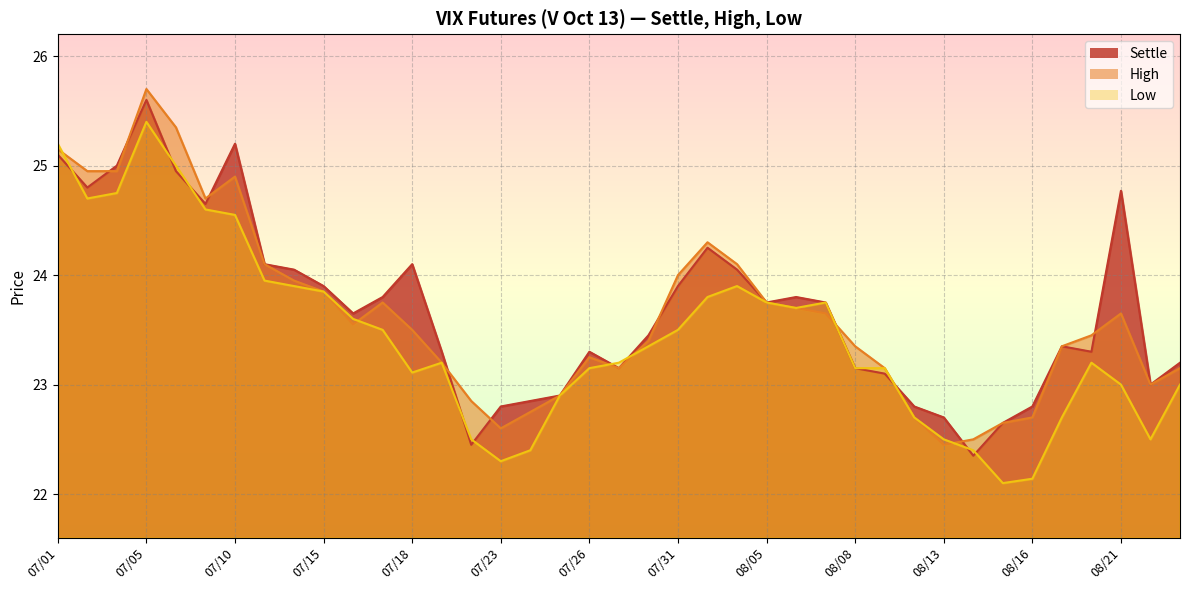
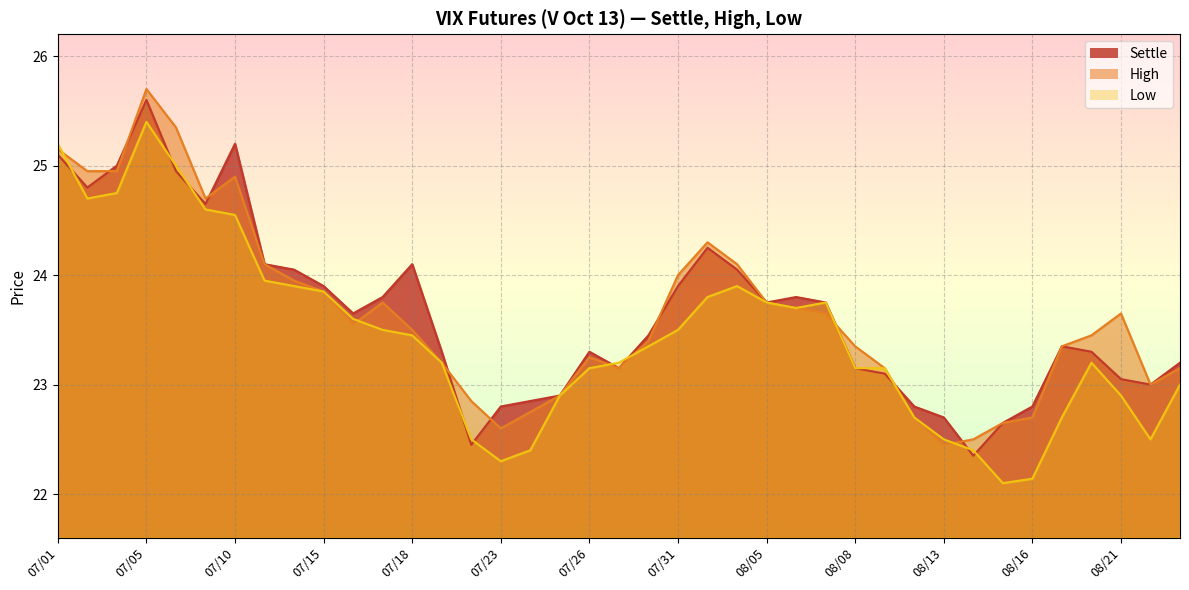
  {
    "Settle": {
      "07/01": 25.10,
      "07/05": 25.60,
      "07/10": 25.20,
      "07/15": 23.90,
      "07/18": 24.10,
      "07/23": 22.80,
      "07/26": 23.30,
      "07/31": 23.90,
      "08/13": 22.70,
      "08/16": 22.80,
-     "08/21": 24.77
+     "08/21": 23.05
    },
    "High": {
      "07/01": 25.15,
      "07/05": 25.70,
      "07/10": 24.90,
      "07/18": 23.50,
      "07/23": 22.60,
      "07/26": 23.25,
      "07/31": 24.00,
      "08/08": 23.35,
      "08/13": 22.45,
      "08/16": 22.70,
      "08/21": 23.65
    },
    "Low": {
      "07/01": 25.20,
      "07/05": 25.40,
      "07/10": 24.55,
-     "07/18": 23.11,
+     "07/18": 23.45,
      "07/23": 22.30,
      "07/26": 23.15,
      "07/31": 23.50,
      "08/13": 22.50,
      "08/16": 22.14,
-     "08/21": 23.0
+     "08/21": 22.9
    }
  }
